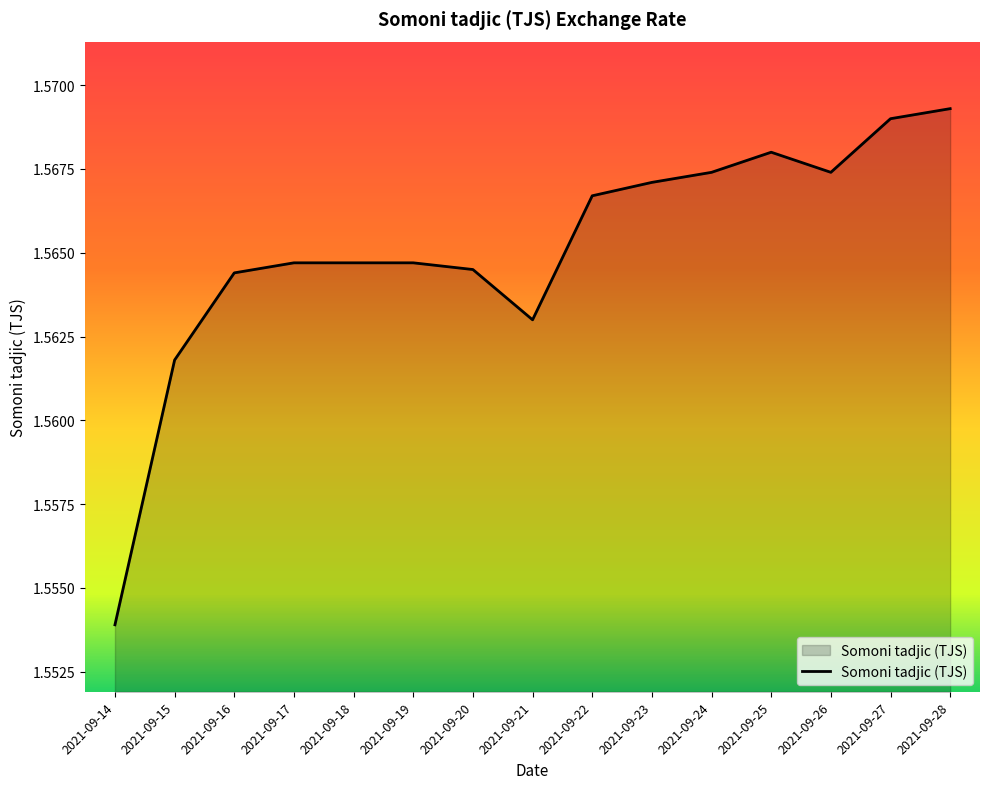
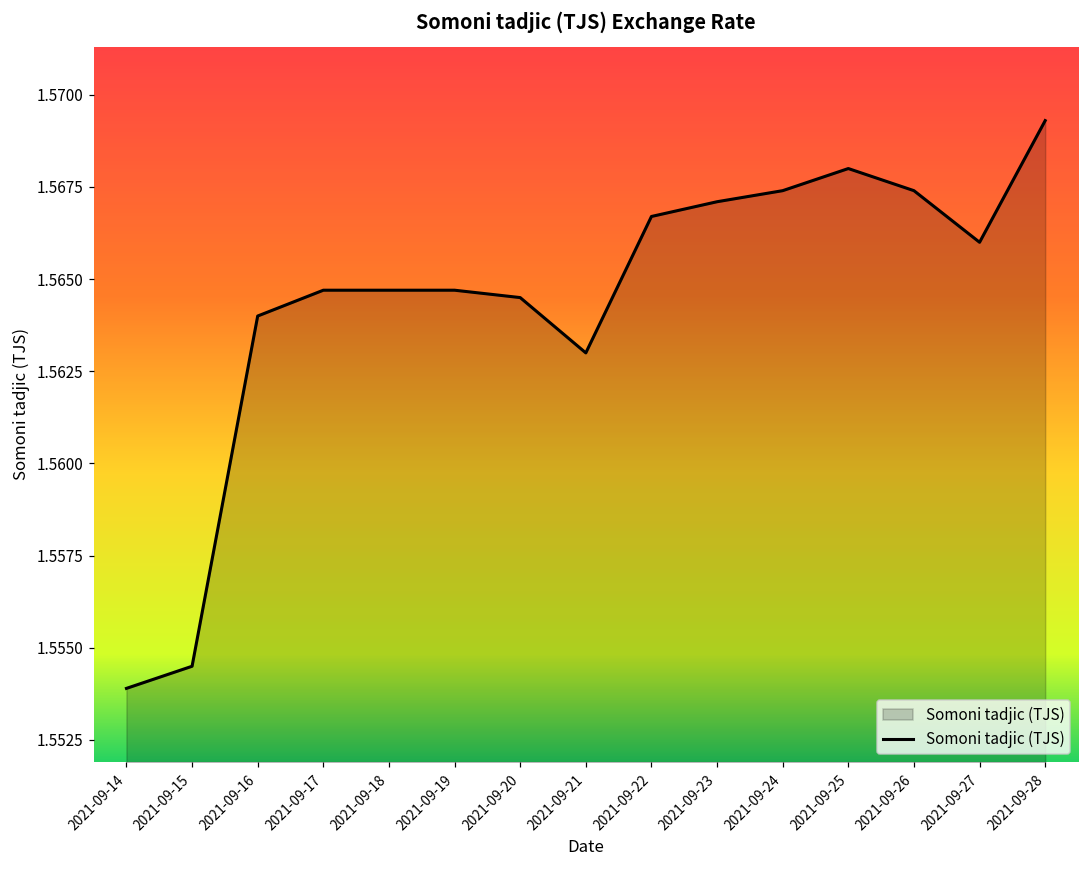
  {
    "2021-09-14": 1.5539,
-   "2021-09-15": 1.5618,
-   "2021-09-16": 1.5644,
+   "2021-09-15": 1.5545,
+   "2021-09-16": 1.5640,
    "2021-09-17": 1.5647,
    "2021-09-18": 1.5647,
    "2021-09-19": 1.5647,
    "2021-09-20": 1.5645,
    "2021-09-21": 1.5630,
    "2021-09-22": 1.5667,
    "2021-09-23": 1.5671,
    "2021-09-24": 1.5674,
    "2021-09-25": 1.5680,
    "2021-09-26": 1.5674,
-   "2021-09-27": 1.569,
+   "2021-09-27": 1.566,
    "2021-09-28": 1.5693
  }
